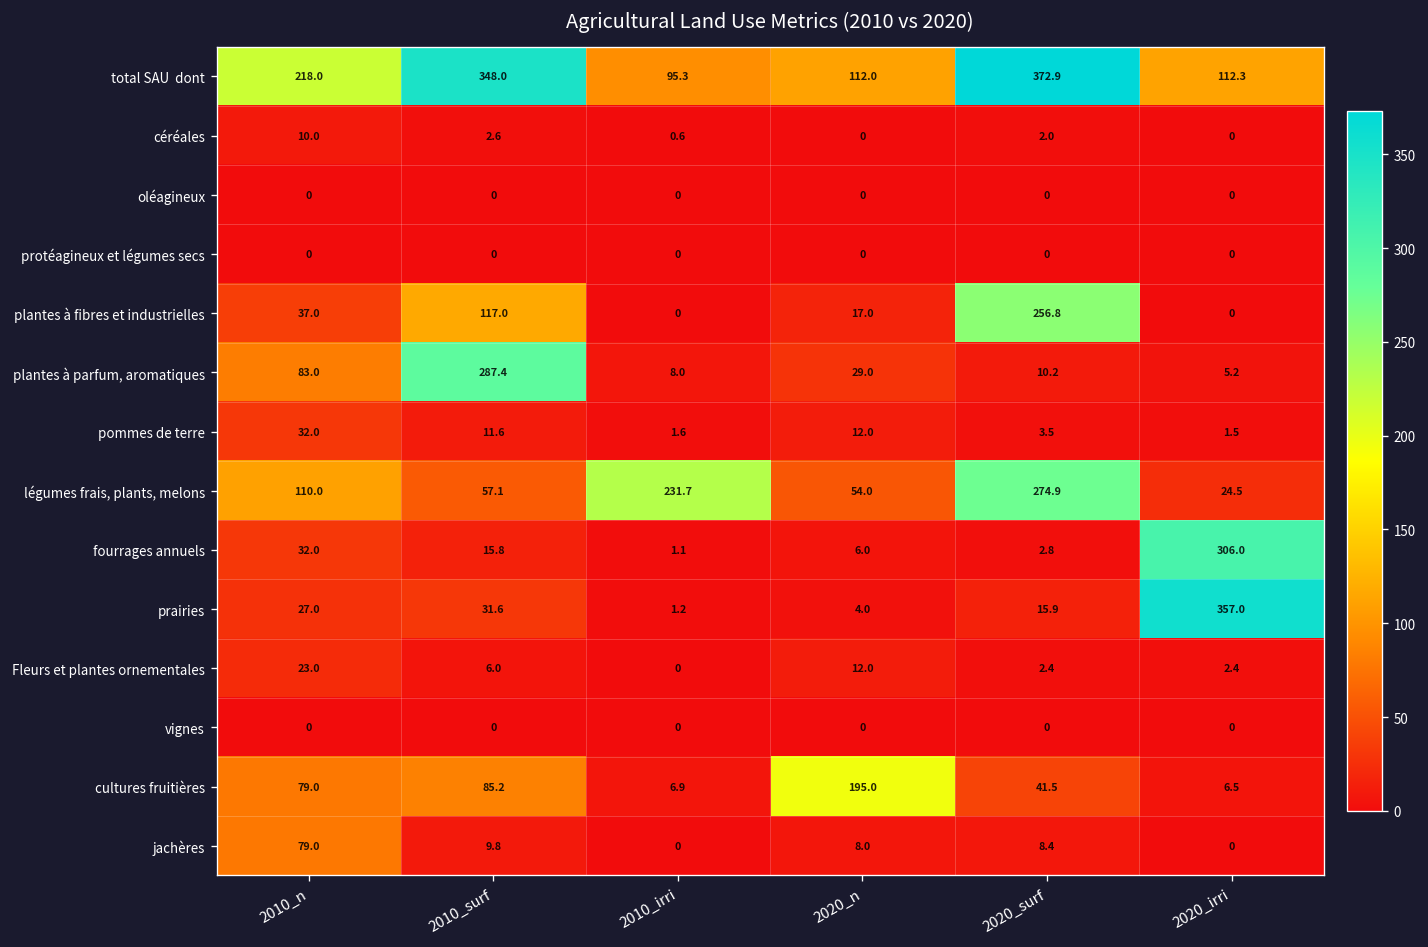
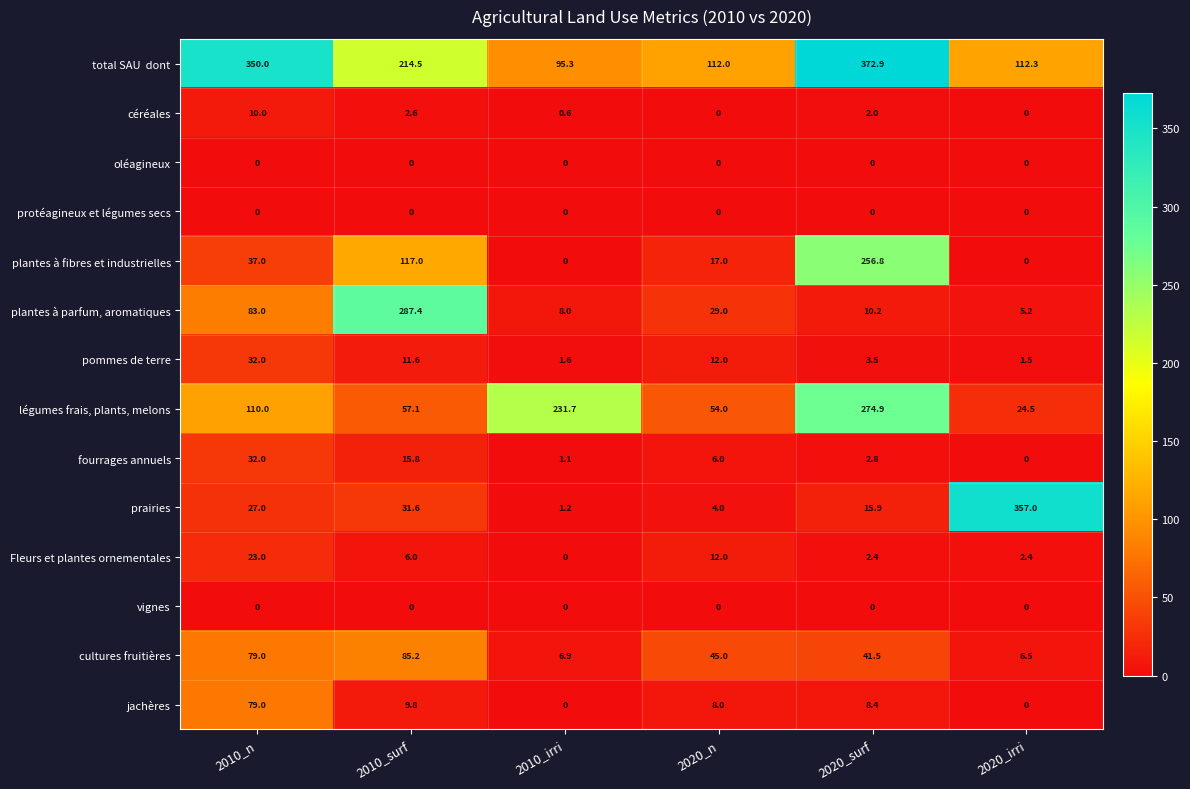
  {
    "total SAU dont": {
-     "2010_n": 218.0,
-     "2010_surf": 348.0,
+     "2010_n": 350.0,
+     "2010_surf": 214.5,
      "2010_irri": 95.3,
      "2020_n": 112.0,
      "2020_surf": 372.9,
      "2020_irri": 112.3
    },
    "céréales": {
      "2010_n": 10.0,
      "2010_surf": 2.6,
      "2010_irri": 0.6,
      "2020_n": 0,
      "2020_surf": 2.0,
      "2020_irri": 0
    },
    "oléagineux": {
      "2010_n": 0,
      "2010_surf": 0,
      "2010_irri": 0,
      "2020_n": 0,
      "2020_surf": 0,
      "2020_irri": 0
    },
    "protéagineux et légumes secs": {
      "2010_n": 0,
      "2010_surf": 0,
      "2010_irri": 0,
      "2020_n": 0,
      "2020_surf": 0,
      "2020_irri": 0
    },
    "plantes à fibres et industrielles": {
      "2010_n": 37.0,
      "2010_surf": 117.0,
      "2010_irri": 0,
      "2020_n": 17.0,
      "2020_surf": 256.8,
      "2020_irri": 0
    },
    "plantes à parfum, aromatiques": {
      "2010_n": 83.0,
      "2010_surf": 287.4,
      "2010_irri": 8.0,
      "2020_n": 29.0,
      "2020_surf": 10.2,
      "2020_irri": 5.2
    },
    "pommes de terre": {
      "2010_n": 32.0,
      "2010_surf": 11.6,
      "2010_irri": 1.6,
      "2020_n": 12.0,
      "2020_surf": 3.5,
      "2020_irri": 1.5
    },
    "légumes frais, plants, melons": {
      "2010_n": 110.0,
      "2010_surf": 57.1,
      "2010_irri": 231.7,
      "2020_n": 54.0,
      "2020_surf": 274.9,
      "2020_irri": 24.5
    },
    "fourrages annuels": {
      "2010_n": 32.0,
      "2010_surf": 15.8,
      "2010_irri": 1.1,
      "2020_n": 6.0,
      "2020_surf": 2.8,
-     "2020_irri": 306.0
+     "2020_irri": 0
    },
    "prairies": {
      "2010_n": 27.0,
      "2010_surf": 31.6,
      "2010_irri": 1.2,
      "2020_n": 4.0,
      "2020_surf": 15.9,
      "2020_irri": 357.0
    },
    "Fleurs et plantes ornementales": {
      "2010_n": 23.0,
      "2010_surf": 6.0,
      "2010_irri": 0,
      "2020_n": 12.0,
      "2020_surf": 2.4,
      "2020_irri": 2.4
    },
    "vignes": {
      "2010_n": 0,
      "2010_surf": 0,
      "2010_irri": 0,
      "2020_n": 0,
      "2020_surf": 0,
      "2020_irri": 0
    },
    "cultures fruitières": {
      "2010_n": 79.0,
      "2010_surf": 85.2,
      "2010_irri": 6.9,
-     "2020_n": 195.0,
+     "2020_n": 45.0,
      "2020_surf": 41.5,
      "2020_irri": 6.5
    },
    "jachères": {
      "2010_n": 79.0,
      "2010_surf": 9.8,
      "2010_irri": 0,
      "2020_n": 8.0,
      "2020_surf": 8.4,
      "2020_irri": 0
    }
  }
